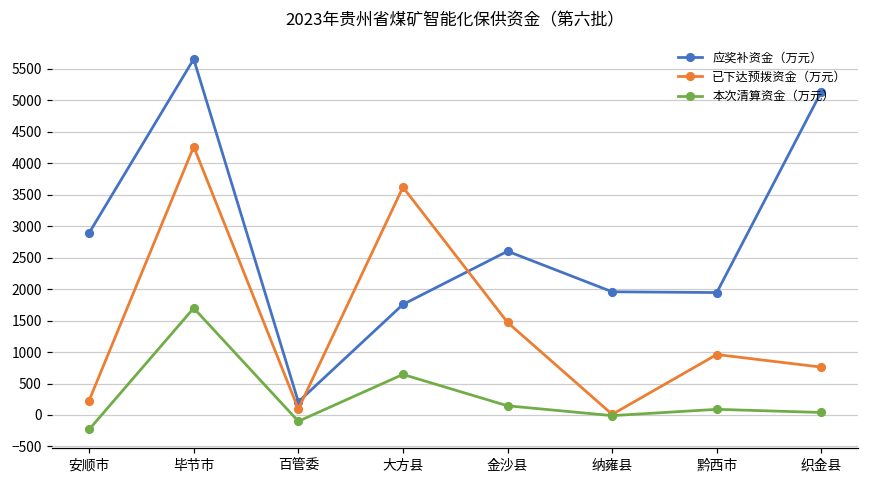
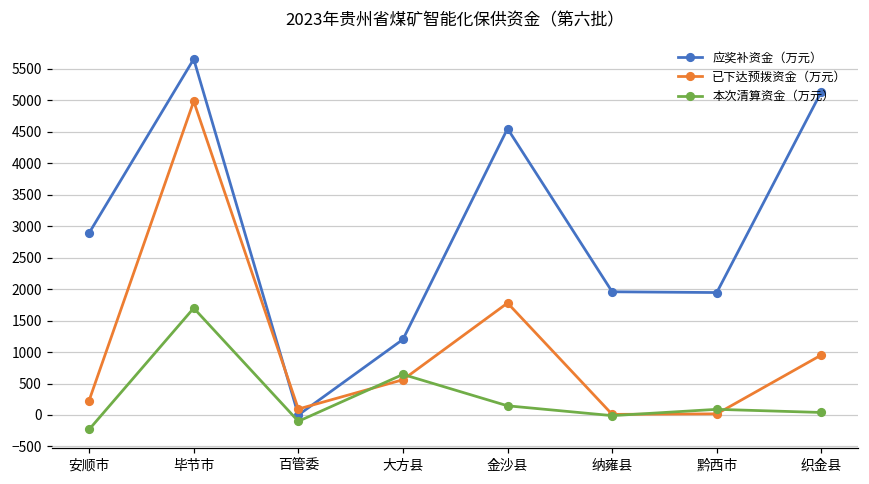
  {
    "应奖补资金（万元）": {
      "安顺市": 2900,
      "毕节市": 5700,
-     "百管委": 200,
-     "大方县": 1800,
-     "金沙县": 2600,
+     "百管委": 0,
+     "大方县": 1200,
+     "金沙县": 4500,
      "纳雍县": 2000,
      "黔西市": 1900,
      "织金县": 5100
    },
    "已下达预拨资金（万元）": {
      "安顺市": 200,
-     "毕节市": 4300,
+     "毕节市": 5000,
      "百管委": 100,
-     "大方县": 3600,
-     "金沙县": 1500,
-     "黔西市": 1000,
-     "织金县": 800
+     "大方县": 600,
+     "金沙县": 1800,
+     "黔西市": 0,
+     "织金县": 1000
    },
    "本次清算资金（万元）": {
      "安顺市": -200,
      "毕节市": 1700,
      "百管委": -100,
      "大方县": 600,
      "金沙县": 100,
      "黔西市": 100,
      "织金县": 0
    }
  }
